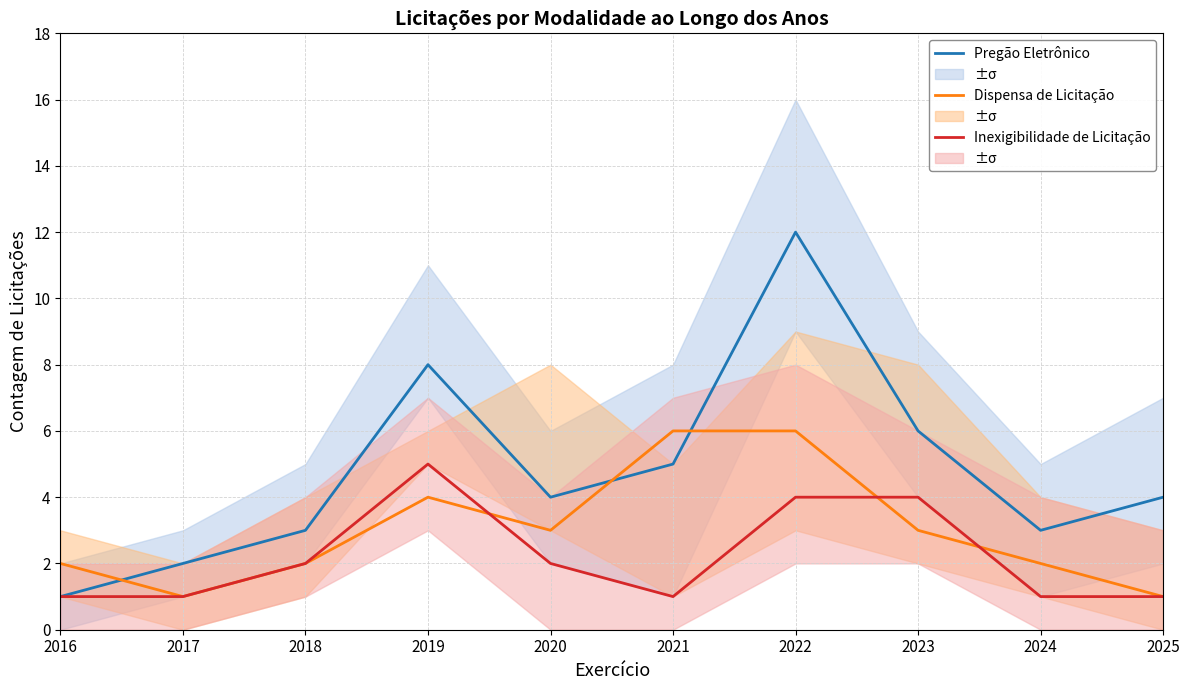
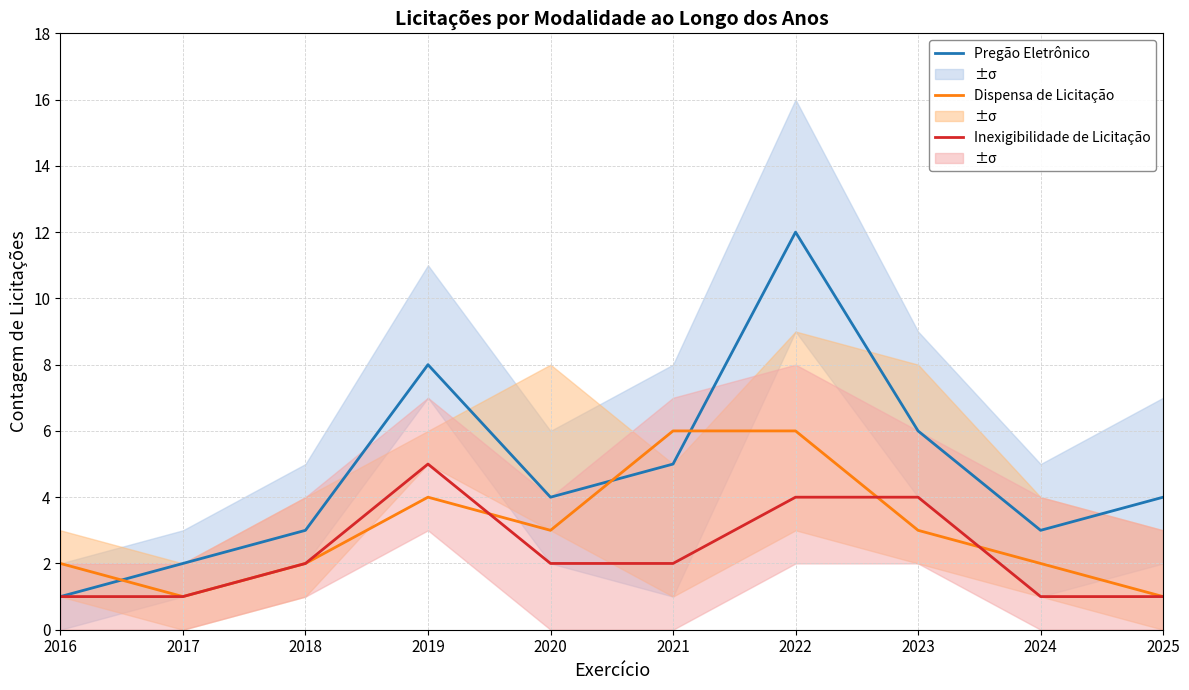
  {
    "Pregão Eletrônico": {
      "2018": 3,
      "2019": 8,
      "2022": 12,
      "2024": 3,
      "2025": 4
    },
    "Dispensa de Licitação": {
      "2019": 4,
      "2020": 3,
      "2021": 6,
      "2022": 6,
      "2023": 3,
      "2024": 2
    },
    "Inexigibilidade de Licitação": {
      "2019": 5,
      "2020": 2,
-     "2021": 1,
+     "2021": 2,
      "2022": 4,
      "2023": 4,
      "2024": 1
    }
  }
